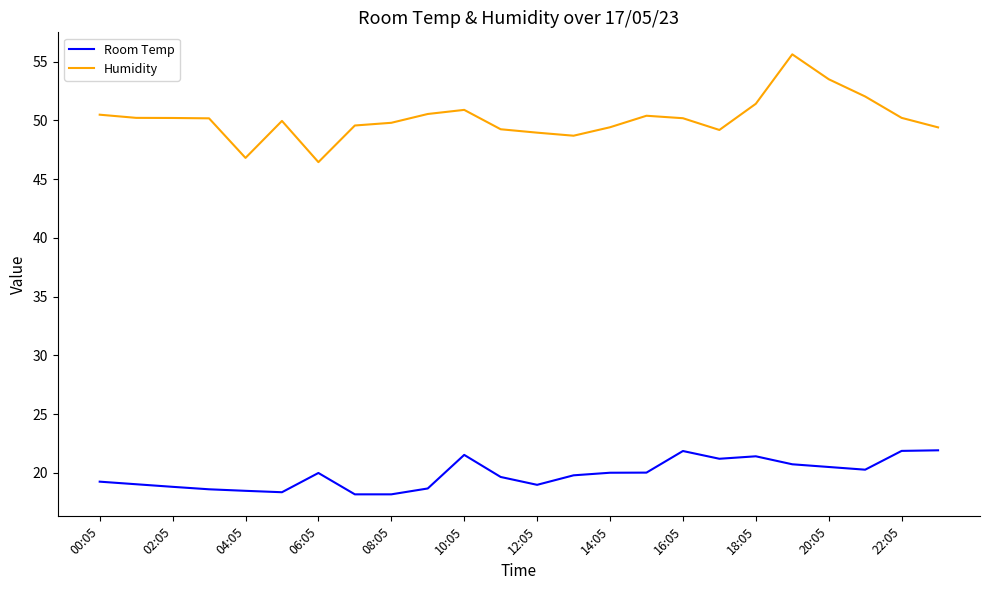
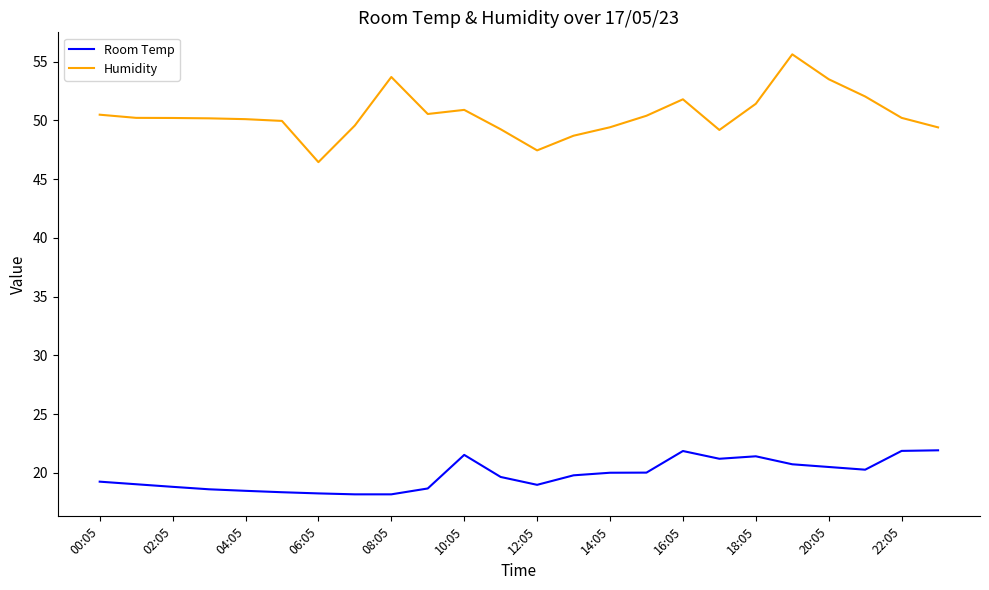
  {
    "Room Temp": {
      "00:05": 19.2,
      "02:05": 18.8,
      "04:05": 18.5,
-     "06:05": 20.0,
+     "06:05": 18.2,
      "08:05": 18.2,
      "10:05": 21.5,
      "12:05": 19.0,
      "14:05": 20.0,
      "16:05": 21.9,
      "18:05": 21.4,
      "20:05": 20.5,
      "22:05": 21.9
    },
    "Humidity": {
      "00:05": 50.5,
      "02:05": 50.2,
-     "04:05": 46.8,
+     "04:05": 50.1,
      "06:05": 46.5,
-     "08:05": 49.8,
+     "08:05": 53.7,
      "10:05": 50.9,
-     "12:05": 49.0,
+     "12:05": 47.5,
      "14:05": 49.4,
-     "16:05": 50.2,
+     "16:05": 51.8,
      "18:05": 51.4,
      "20:05": 53.5,
      "22:05": 50.2
    }
  }
